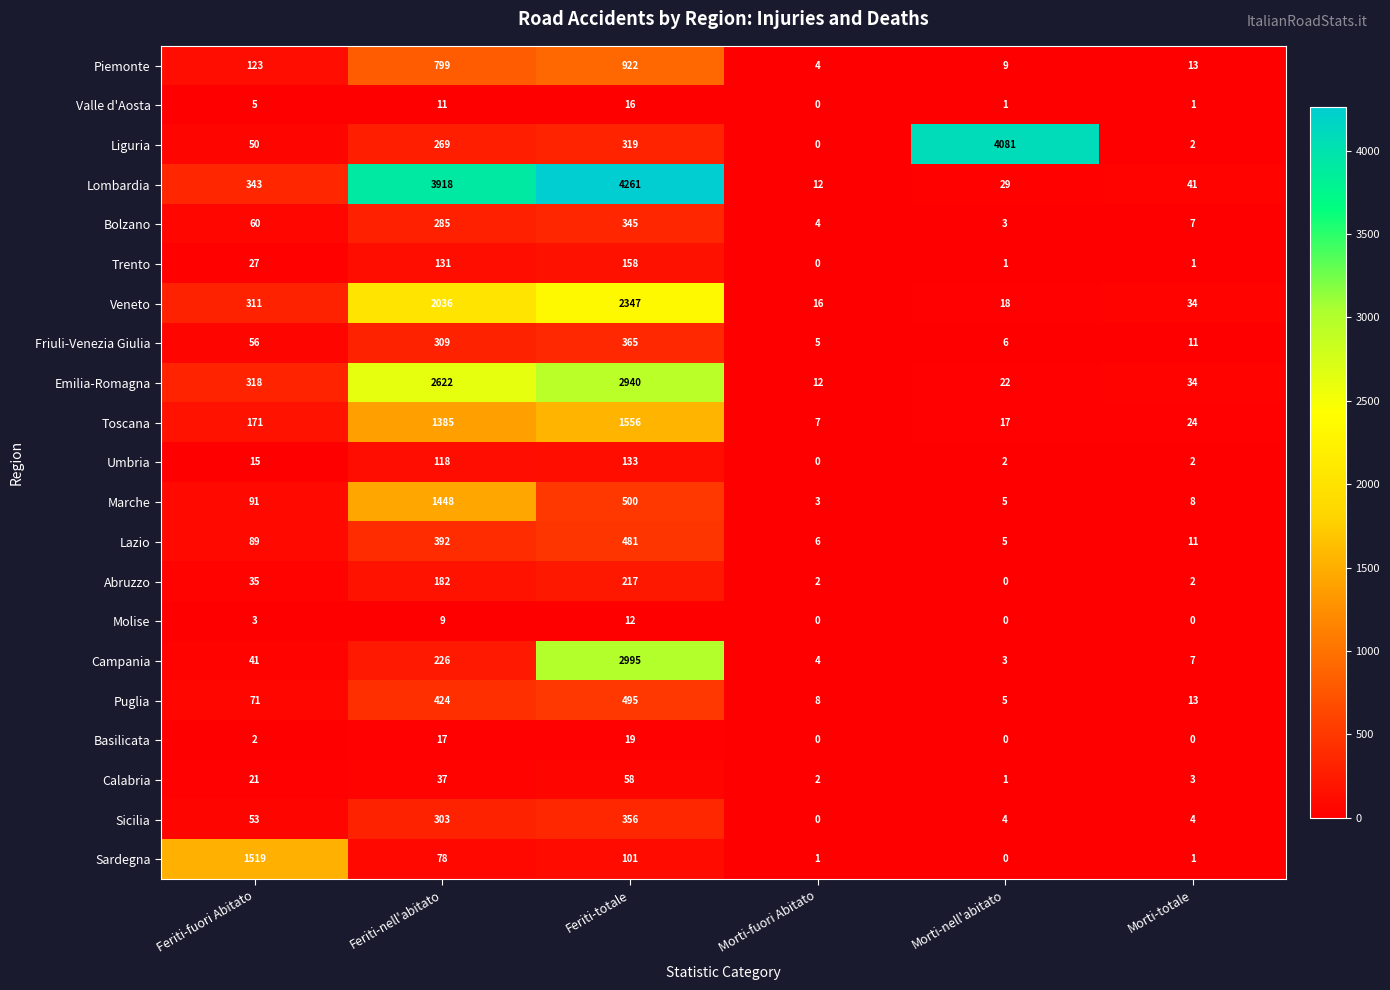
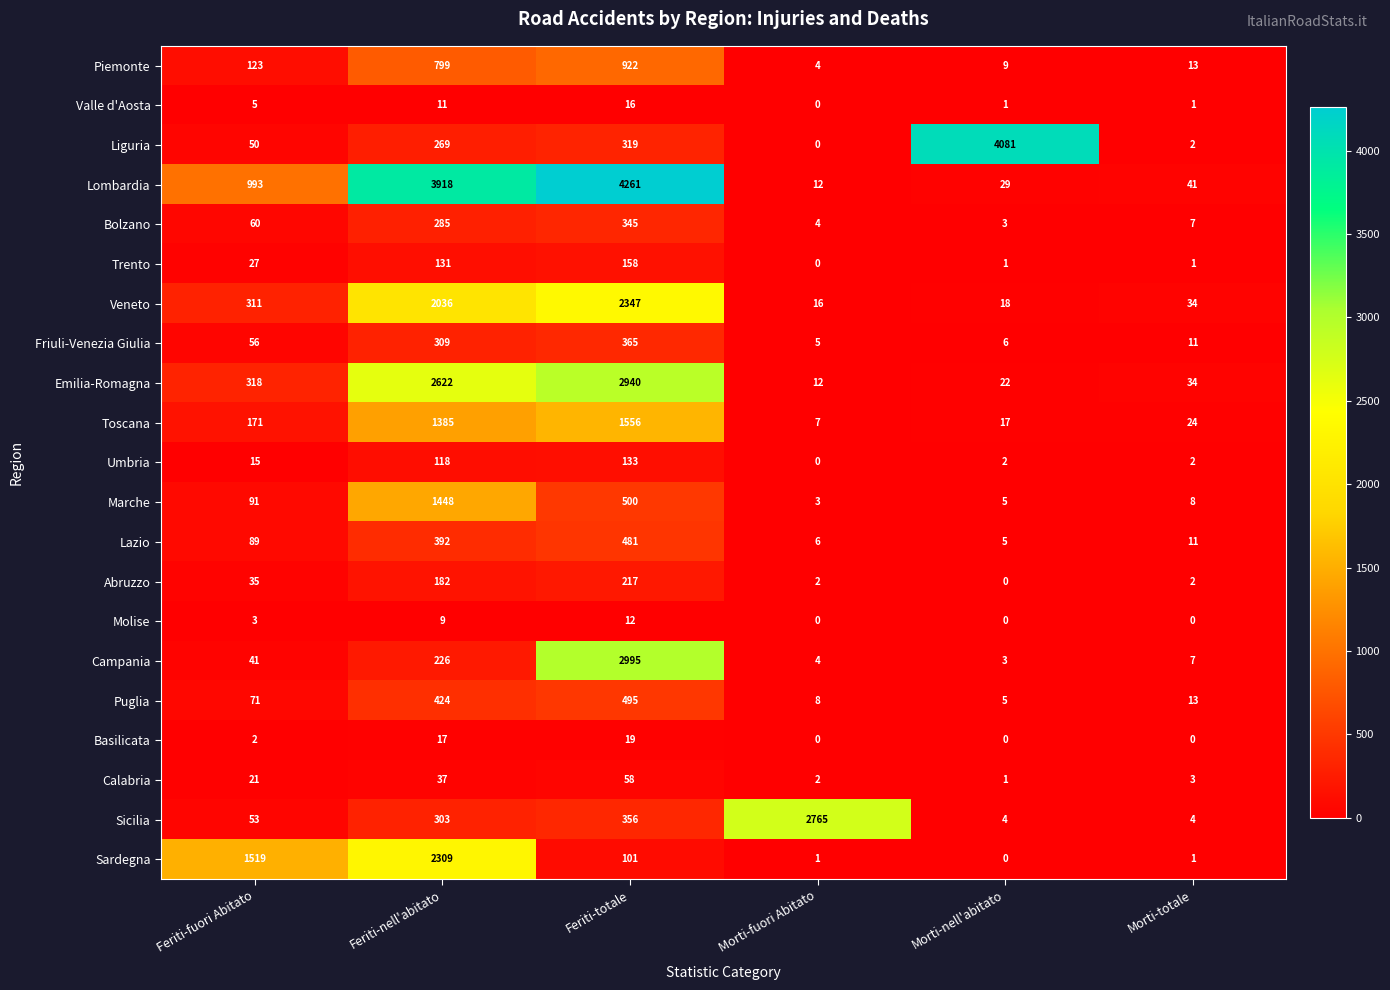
  {
    "Piemonte": {
      "Feriti-fuori Abitato": 123,
      "Feriti-nell'abitato": 799,
      "Feriti-totale": 922,
      "Morti-fuori Abitato": 4,
      "Morti-nell'abitato": 9,
      "Morti-totale": 13
    },
    "Valle d'Aosta": {
      "Feriti-fuori Abitato": 5,
      "Feriti-nell'abitato": 11,
      "Feriti-totale": 16,
      "Morti-fuori Abitato": 0,
      "Morti-nell'abitato": 1,
      "Morti-totale": 1
    },
    "Liguria": {
      "Feriti-fuori Abitato": 50,
      "Feriti-nell'abitato": 269,
      "Feriti-totale": 319,
      "Morti-fuori Abitato": 0,
      "Morti-nell'abitato": 4081,
      "Morti-totale": 2
    },
    "Lombardia": {
-     "Feriti-fuori Abitato": 343,
+     "Feriti-fuori Abitato": 993,
      "Feriti-nell'abitato": 3918,
      "Feriti-totale": 4261,
      "Morti-fuori Abitato": 12,
      "Morti-nell'abitato": 29,
      "Morti-totale": 41
    },
    "Bolzano": {
      "Feriti-fuori Abitato": 60,
      "Feriti-nell'abitato": 285,
      "Feriti-totale": 345,
      "Morti-fuori Abitato": 4,
      "Morti-nell'abitato": 3,
      "Morti-totale": 7
    },
    "Trento": {
      "Feriti-fuori Abitato": 27,
      "Feriti-nell'abitato": 131,
      "Feriti-totale": 158,
      "Morti-fuori Abitato": 0,
      "Morti-nell'abitato": 1,
      "Morti-totale": 1
    },
    "Veneto": {
      "Feriti-fuori Abitato": 311,
      "Feriti-nell'abitato": 2036,
      "Feriti-totale": 2347,
      "Morti-fuori Abitato": 16,
      "Morti-nell'abitato": 18,
      "Morti-totale": 34
    },
    "Friuli-Venezia Giulia": {
      "Feriti-fuori Abitato": 56,
      "Feriti-nell'abitato": 309,
      "Feriti-totale": 365,
      "Morti-fuori Abitato": 5,
      "Morti-nell'abitato": 6,
      "Morti-totale": 11
    },
    "Emilia-Romagna": {
      "Feriti-fuori Abitato": 318,
      "Feriti-nell'abitato": 2622,
      "Feriti-totale": 2940,
      "Morti-fuori Abitato": 12,
      "Morti-nell'abitato": 22,
      "Morti-totale": 34
    },
    "Toscana": {
      "Feriti-fuori Abitato": 171,
      "Feriti-nell'abitato": 1385,
      "Feriti-totale": 1556,
      "Morti-fuori Abitato": 7,
      "Morti-nell'abitato": 17,
      "Morti-totale": 24
    },
    "Umbria": {
      "Feriti-fuori Abitato": 15,
      "Feriti-nell'abitato": 118,
      "Feriti-totale": 133,
      "Morti-fuori Abitato": 0,
      "Morti-nell'abitato": 2,
      "Morti-totale": 2
    },
    "Marche": {
      "Feriti-fuori Abitato": 91,
      "Feriti-nell'abitato": 1448,
      "Feriti-totale": 500,
      "Morti-fuori Abitato": 3,
      "Morti-nell'abitato": 5,
      "Morti-totale": 8
    },
    "Lazio": {
      "Feriti-fuori Abitato": 89,
      "Feriti-nell'abitato": 392,
      "Feriti-totale": 481,
      "Morti-fuori Abitato": 6,
      "Morti-nell'abitato": 5,
      "Morti-totale": 11
    },
    "Abruzzo": {
      "Feriti-fuori Abitato": 35,
      "Feriti-nell'abitato": 182,
      "Feriti-totale": 217,
      "Morti-fuori Abitato": 2,
      "Morti-nell'abitato": 0,
      "Morti-totale": 2
    },
    "Molise": {
      "Feriti-fuori Abitato": 3,
      "Feriti-nell'abitato": 9,
      "Feriti-totale": 12,
      "Morti-fuori Abitato": 0,
      "Morti-nell'abitato": 0,
      "Morti-totale": 0
    },
    "Campania": {
      "Feriti-fuori Abitato": 41,
      "Feriti-nell'abitato": 226,
      "Feriti-totale": 2995,
      "Morti-fuori Abitato": 4,
      "Morti-nell'abitato": 3,
      "Morti-totale": 7
    },
    "Puglia": {
      "Feriti-fuori Abitato": 71,
      "Feriti-nell'abitato": 424,
      "Feriti-totale": 495,
      "Morti-fuori Abitato": 8,
      "Morti-nell'abitato": 5,
      "Morti-totale": 13
    },
    "Basilicata": {
      "Feriti-fuori Abitato": 2,
      "Feriti-nell'abitato": 17,
      "Feriti-totale": 19,
      "Morti-fuori Abitato": 0,
      "Morti-nell'abitato": 0,
      "Morti-totale": 0
    },
    "Calabria": {
      "Feriti-fuori Abitato": 21,
      "Feriti-nell'abitato": 37,
      "Feriti-totale": 58,
      "Morti-fuori Abitato": 2,
      "Morti-nell'abitato": 1,
      "Morti-totale": 3
    },
    "Sicilia": {
      "Feriti-fuori Abitato": 53,
      "Feriti-nell'abitato": 303,
      "Feriti-totale": 356,
-     "Morti-fuori Abitato": 0,
+     "Morti-fuori Abitato": 2765,
      "Morti-nell'abitato": 4,
      "Morti-totale": 4
    },
    "Sardegna": {
      "Feriti-fuori Abitato": 1519,
-     "Feriti-nell'abitato": 78,
+     "Feriti-nell'abitato": 2309,
      "Feriti-totale": 101,
      "Morti-fuori Abitato": 1,
      "Morti-nell'abitato": 0,
      "Morti-totale": 1
    }
  }
